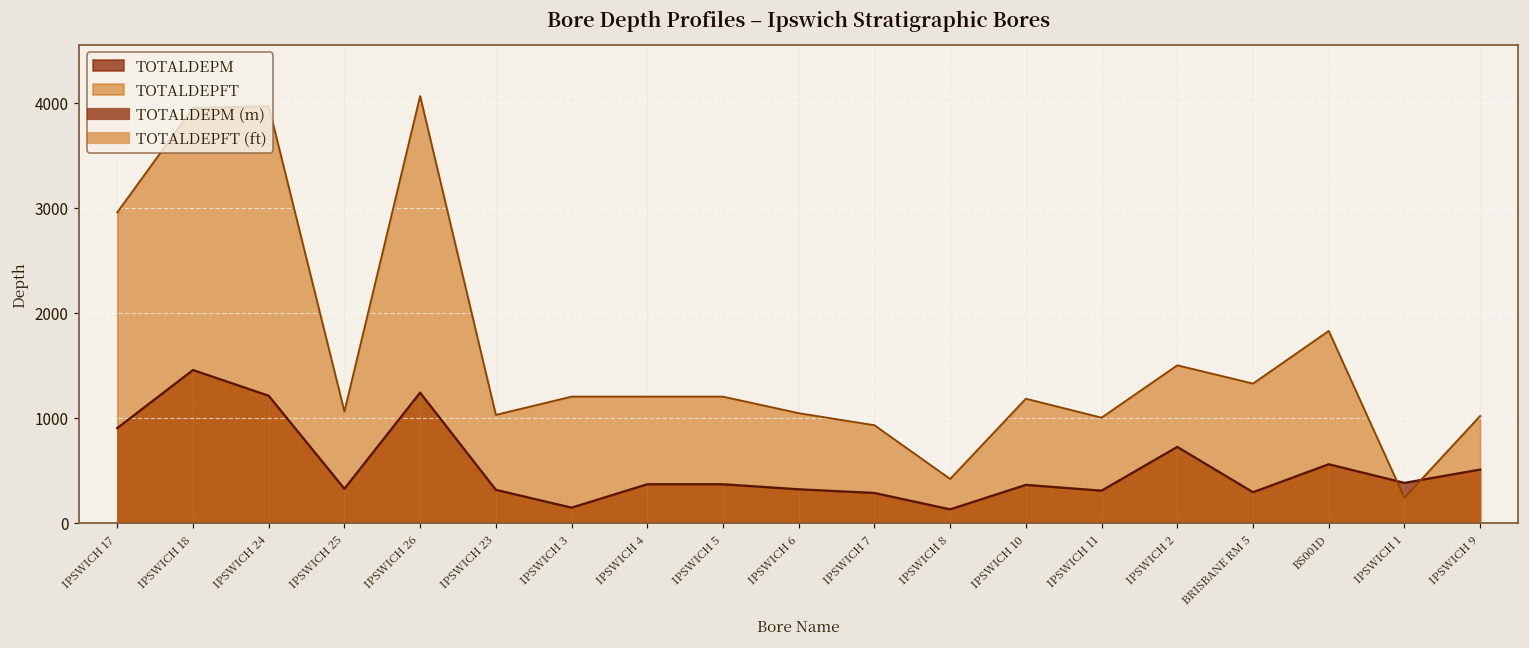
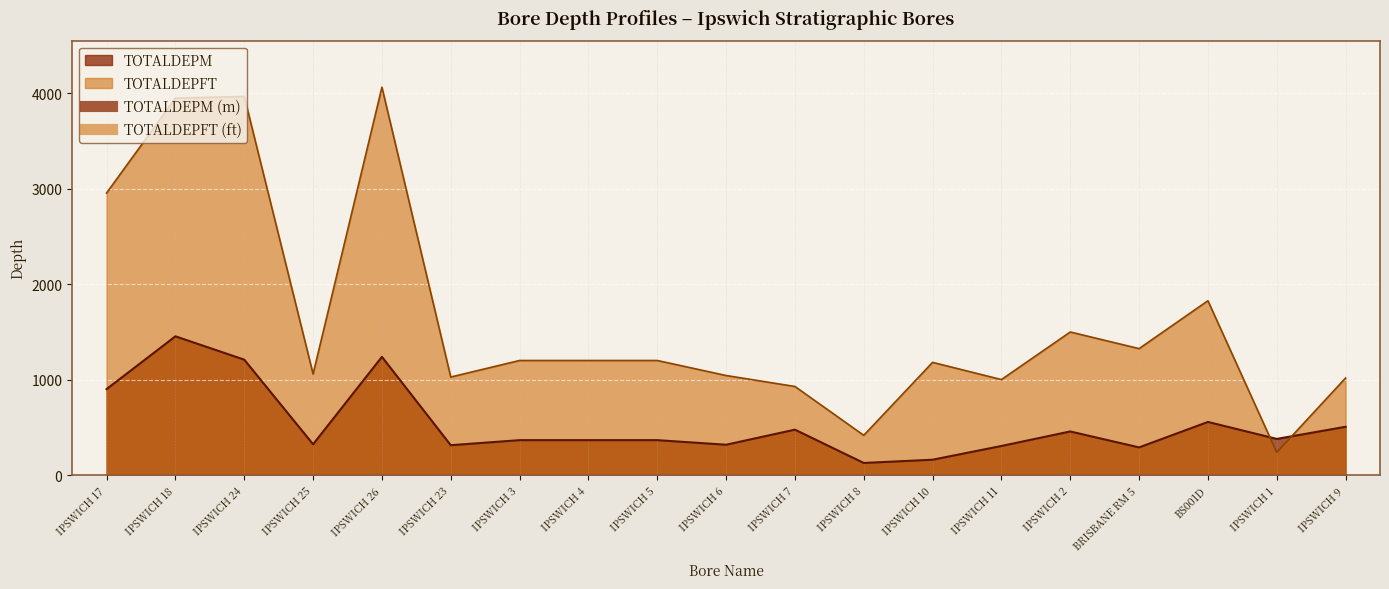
  {
    "TOTALDEPM": {
      "IPSWICH 17": 900,
      "IPSWICH 18": 1500,
      "IPSWICH 24": 1200,
      "IPSWICH 25": 300,
      "IPSWICH 26": 1200,
      "IPSWICH 23": 300,
-     "IPSWICH 3": 100,
+     "IPSWICH 3": 400,
      "IPSWICH 4": 400,
      "IPSWICH 5": 400,
      "IPSWICH 6": 300,
-     "IPSWICH 7": 300,
+     "IPSWICH 7": 500,
      "IPSWICH 8": 100,
-     "IPSWICH 10": 400,
+     "IPSWICH 10": 200,
      "IPSWICH 11": 300,
-     "IPSWICH 2": 700,
+     "IPSWICH 2": 500,
      "BRISBANE RM 5": 300,
      "BS001D": 600,
      "IPSWICH 1": 400,
      "IPSWICH 9": 500
    },
    "TOTALDEPFT": {
      "IPSWICH 17": 3000,
      "IPSWICH 25": 1100,
      "IPSWICH 26": 4100,
      "IPSWICH 23": 1000,
      "IPSWICH 3": 1200,
      "IPSWICH 4": 1200,
      "IPSWICH 5": 1200,
      "IPSWICH 6": 1000,
      "IPSWICH 7": 900,
      "IPSWICH 8": 400,
      "IPSWICH 10": 1200,
      "IPSWICH 11": 1000,
      "IPSWICH 2": 1500,
      "BRISBANE RM 5": 1300,
      "BS001D": 1800,
      "IPSWICH 1": 200,
      "IPSWICH 9": 1000
    }
  }
